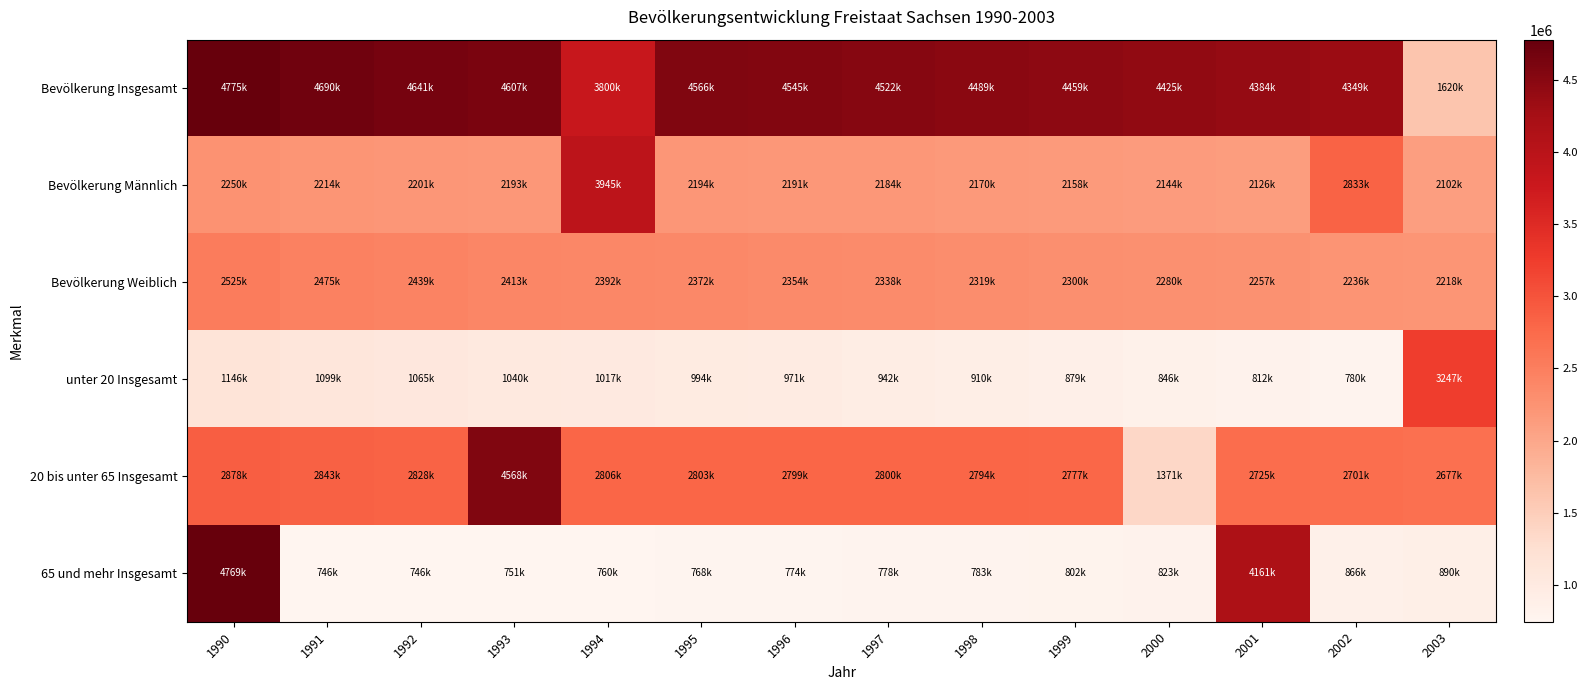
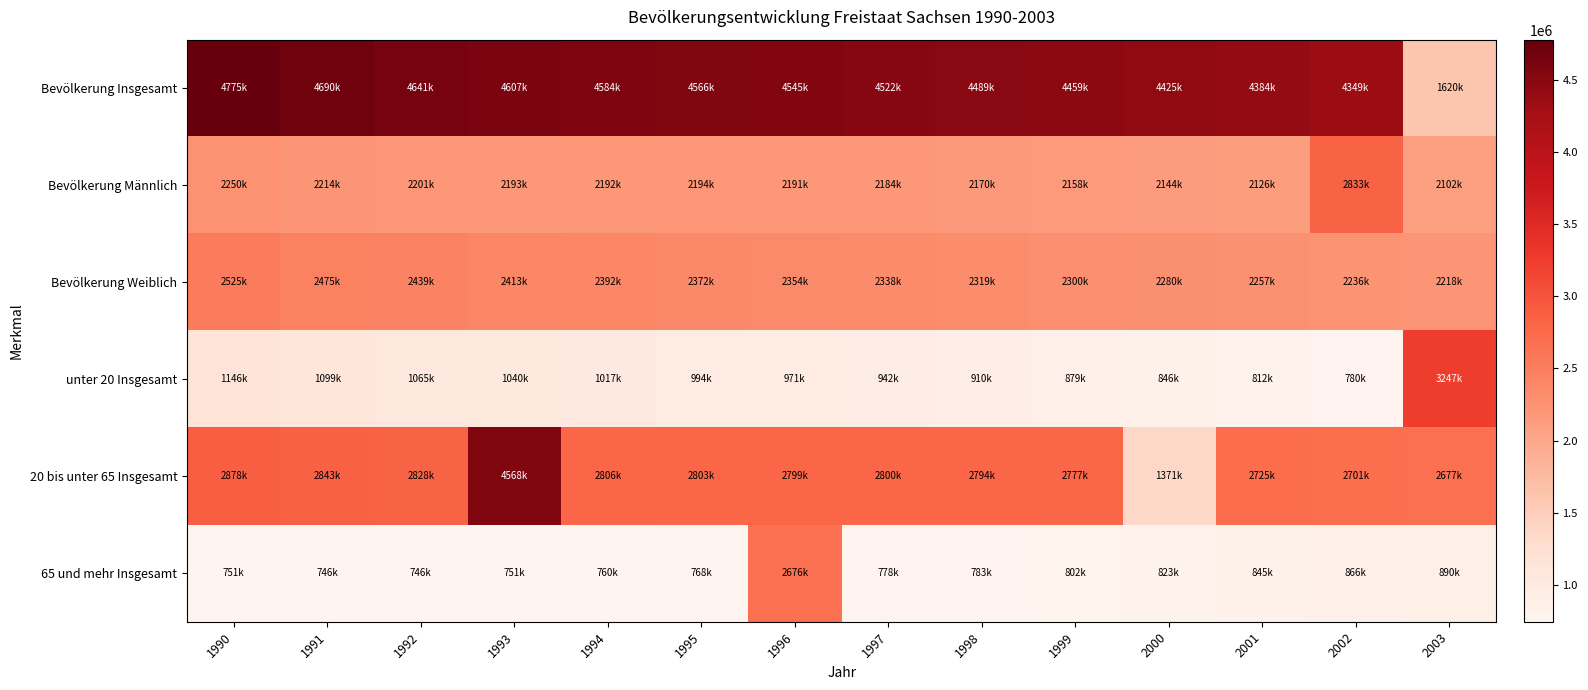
  {
    "Bevölkerung Insgesamt": {
      "1990": "4775k",
      "1991": "4690k",
      "1992": "4641k",
      "1993": "4607k",
-     "1994": "3800k",
+     "1994": "4584k",
      "1995": "4566k",
      "1996": "4545k",
      "1997": "4522k",
      "1998": "4489k",
      "1999": "4459k",
      "2000": "4425k",
      "2001": "4384k",
      "2002": "4349k",
      "2003": "1620k"
    },
    "Bevölkerung Männlich": {
      "1990": "2250k",
      "1991": "2214k",
      "1992": "2201k",
      "1993": "2193k",
-     "1994": "3945k",
+     "1994": "2192k",
      "1995": "2194k",
      "1996": "2191k",
      "1997": "2184k",
      "1998": "2170k",
      "1999": "2158k",
      "2000": "2144k",
      "2001": "2126k",
      "2002": "2833k",
      "2003": "2102k"
    },
    "Bevölkerung Weiblich": {
      "1990": "2525k",
      "1991": "2475k",
      "1992": "2439k",
      "1993": "2413k",
      "1994": "2392k",
      "1995": "2372k",
      "1996": "2354k",
      "1997": "2338k",
      "1998": "2319k",
      "1999": "2300k",
      "2000": "2280k",
      "2001": "2257k",
      "2002": "2236k",
      "2003": "2218k"
    },
    "unter 20 Insgesamt": {
      "1990": "1146k",
      "1991": "1099k",
      "1992": "1065k",
      "1993": "1040k",
      "1994": "1017k",
      "1995": "994k",
      "1996": "971k",
      "1997": "942k",
      "1998": "910k",
      "1999": "879k",
      "2000": "846k",
      "2001": "812k",
      "2002": "780k",
      "2003": "3247k"
    },
    "20 bis unter 65 Insgesamt": {
      "1990": "2878k",
      "1991": "2843k",
      "1992": "2828k",
      "1993": "4568k",
      "1994": "2806k",
      "1995": "2803k",
      "1996": "2799k",
      "1997": "2800k",
      "1998": "2794k",
      "1999": "2777k",
      "2000": "1371k",
      "2001": "2725k",
      "2002": "2701k",
      "2003": "2677k"
    },
    "65 und mehr Insgesamt": {
-     "1990": "4769k",
+     "1990": "751k",
      "1991": "746k",
      "1992": "746k",
      "1993": "751k",
      "1994": "760k",
      "1995": "768k",
-     "1996": "774k",
+     "1996": "2676k",
      "1997": "778k",
      "1998": "783k",
      "1999": "802k",
      "2000": "823k",
-     "2001": "4161k",
+     "2001": "845k",
      "2002": "866k",
      "2003": "890k"
    }
  }
